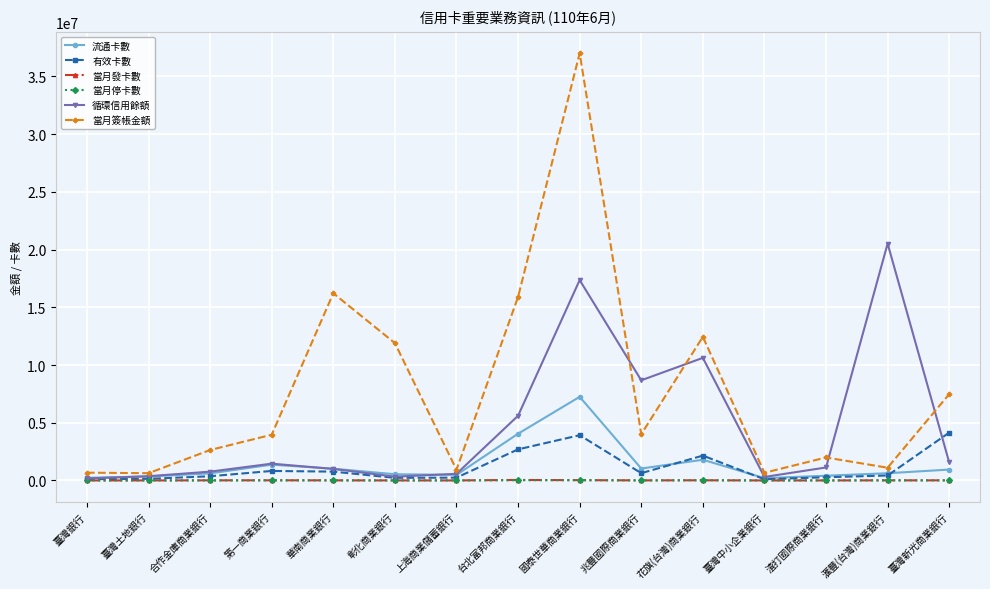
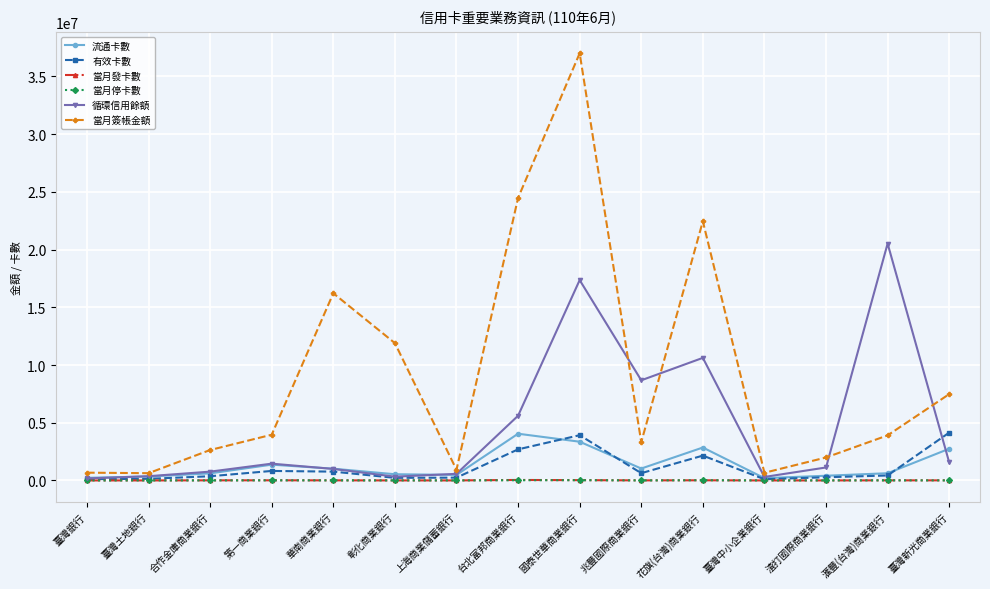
  {
    "流通卡數": {
      "台北富邦商業銀行": 4000000,
-     "國泰世華商業銀行": 7200000,
+     "國泰世華商業銀行": 3400000,
      "兆豐國際商業銀行": 1000000,
-     "花旗(台灣)商業銀行": 1800000,
-     "臺灣新光商業銀行": 900000
+     "花旗(台灣)商業銀行": 2900000,
+     "臺灣新光商業銀行": 2700000
    },
    "有效卡數": {
      "合作金庫商業銀行": 400000,
      "第一商業銀行": 800000,
      "華南商業銀行": 800000,
      "上海商業儲蓄銀行": 200000,
      "台北富邦商業銀行": 2700000,
      "國泰世華商業銀行": 3900000,
      "兆豐國際商業銀行": 600000,
      "花旗(台灣)商業銀行": 2200000,
      "臺灣新光商業銀行": 4100000
    },
    "當月停卡數": {
      "合作金庫商業銀行": 0,
      "第一商業銀行": 0,
      "華南商業銀行": 0,
      "彰化商業銀行": 0,
      "上海商業儲蓄銀行": 0,
      "台北富邦商業銀行": 0,
      "國泰世華商業銀行": 0,
      "兆豐國際商業銀行": 0,
      "花旗(台灣)商業銀行": 0,
      "渣打國際商業銀行": 0,
      "滙豐(台灣)商業銀行": 0,
      "臺灣新光商業銀行": 0
    },
    "循環信用餘額": {
      "台北富邦商業銀行": 5600000,
      "國泰世華商業銀行": 17400000,
      "兆豐國際商業銀行": 8700000,
      "花旗(台灣)商業銀行": 10600000,
      "渣打國際商業銀行": 1100000,
      "滙豐(台灣)商業銀行": 20500000,
      "臺灣新光商業銀行": 1600000
    },
    "當月簽帳金額": {
      "臺灣銀行": 700000,
      "臺灣土地銀行": 600000,
      "合作金庫商業銀行": 2600000,
      "第一商業銀行": 4000000,
      "華南商業銀行": 16200000,
      "彰化商業銀行": 11900000,
      "上海商業儲蓄銀行": 900000,
-     "台北富邦商業銀行": 15900000,
+     "台北富邦商業銀行": 24500000,
      "國泰世華商業銀行": 37000000,
-     "兆豐國際商業銀行": 4000000,
-     "花旗(台灣)商業銀行": 12400000,
+     "兆豐國際商業銀行": 3300000,
+     "花旗(台灣)商業銀行": 22500000,
      "臺灣中小企業銀行": 700000,
      "渣打國際商業銀行": 2000000,
-     "滙豐(台灣)商業銀行": 1100000,
+     "滙豐(台灣)商業銀行": 3900000,
      "臺灣新光商業銀行": 7500000
    }
  }
